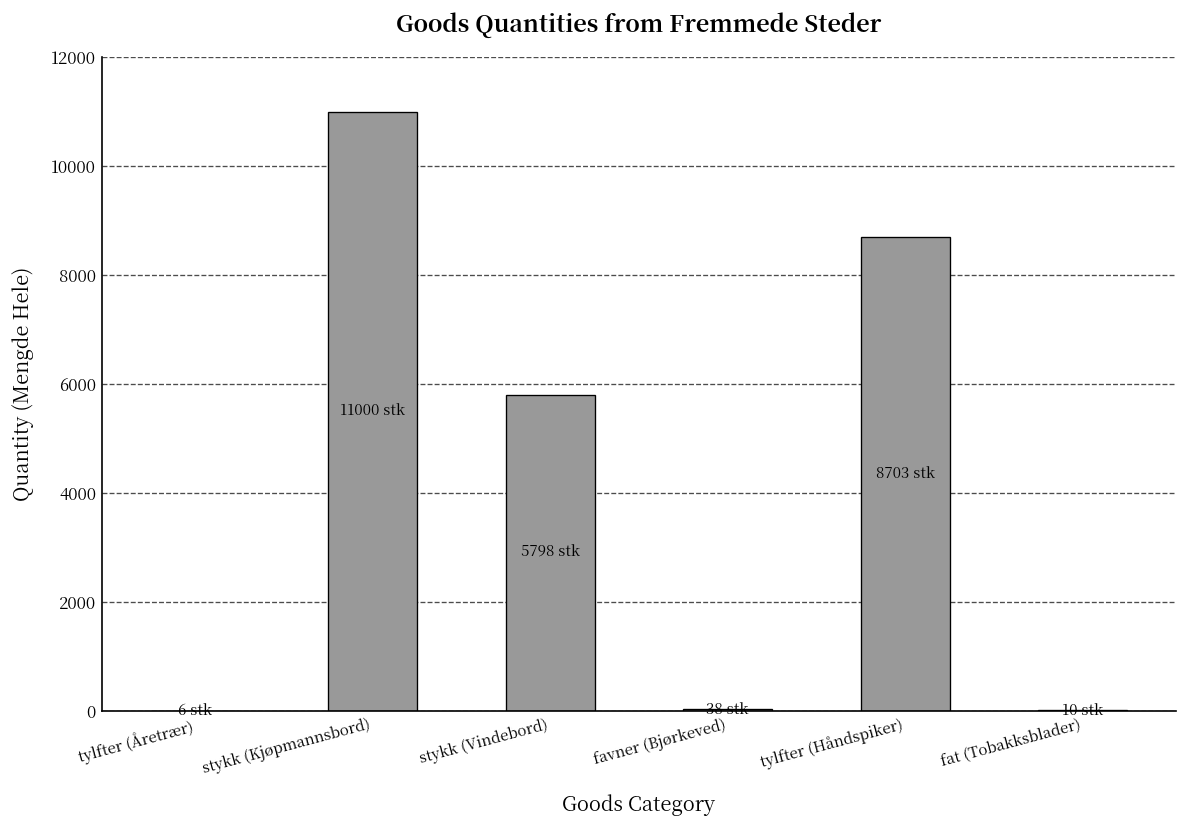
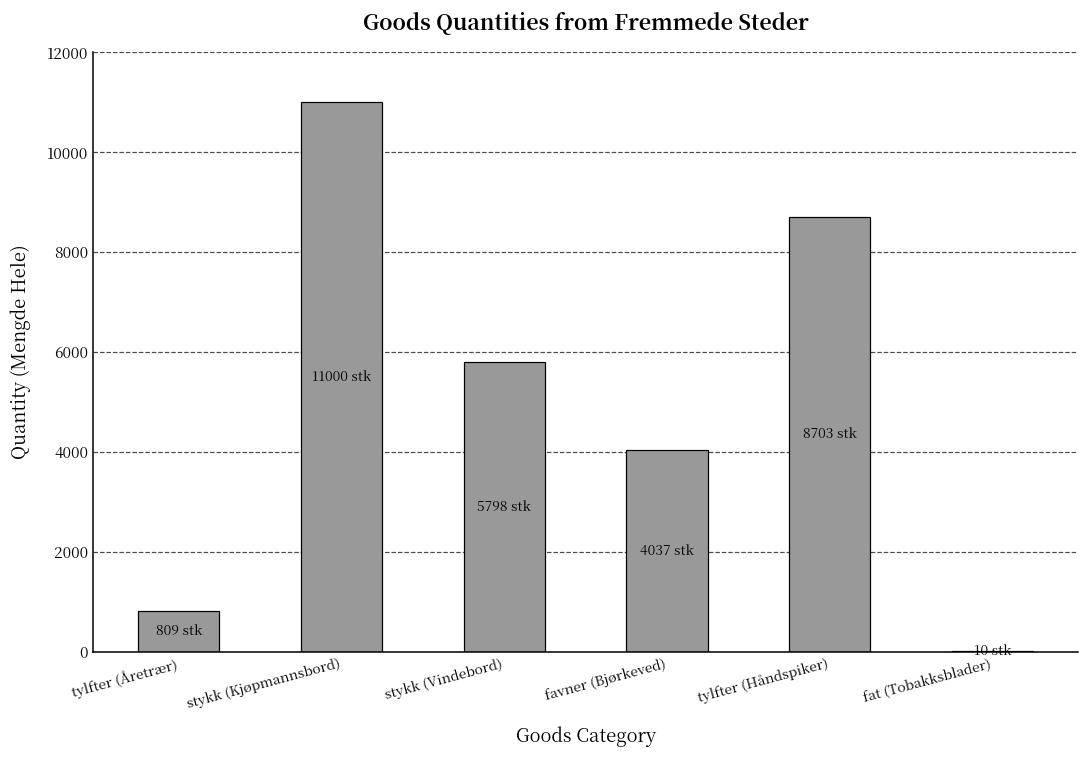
  {
-   "tylfter (Åretrær)": 6,
+   "tylfter (Åretrær)": 809,
    "stykk (Kjøpmannsbord)": 11000,
    "stykk (Vindebord)": 5798,
-   "favner (Bjørkeved)": 38,
+   "favner (Bjørkeved)": 4037,
    "tylfter (Håndspiker)": 8703,
    "fat (Tobakksblader)": 10
  }
